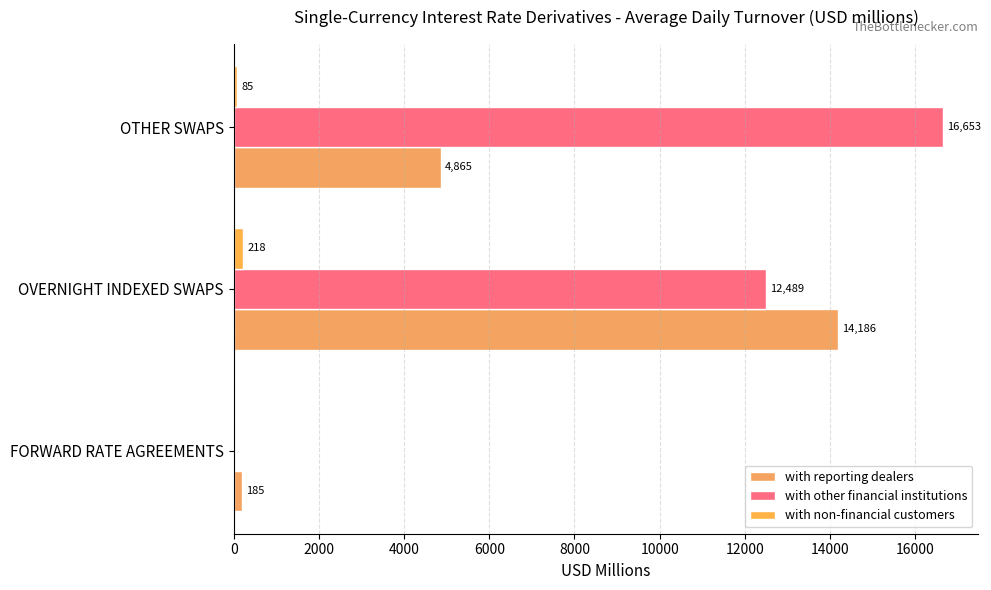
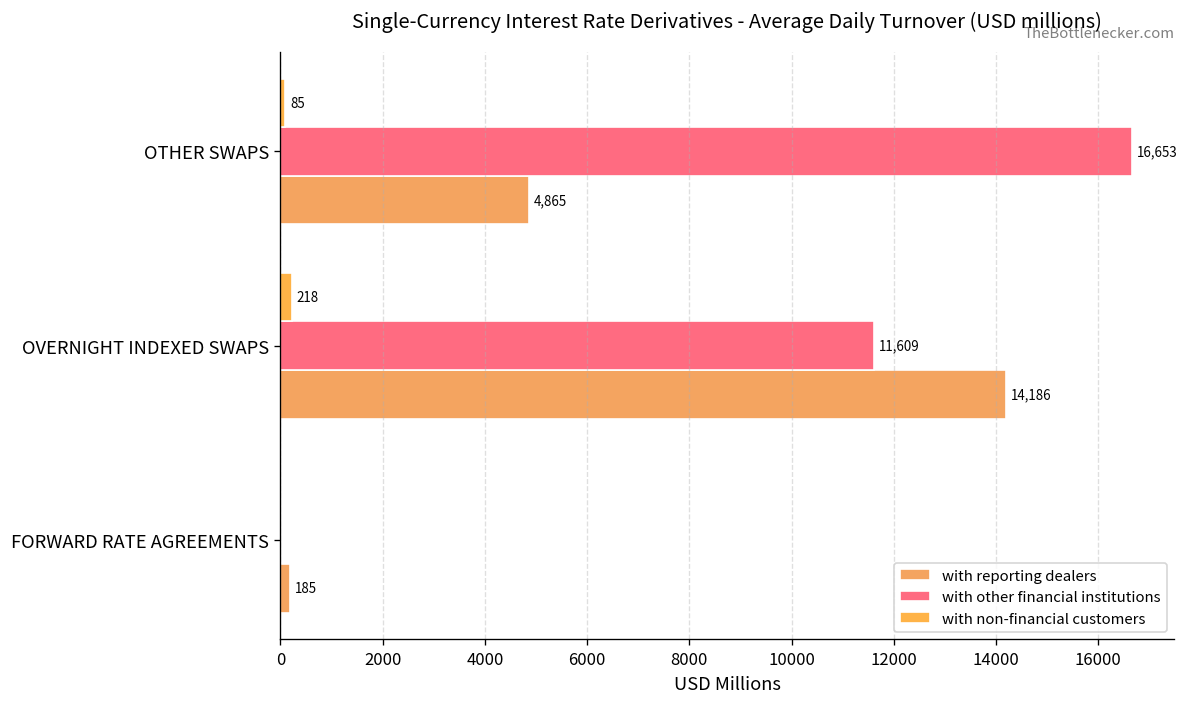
  {
    "with other financial institutions": {
      "OTHER SWAPS": "16,653",
-     "OVERNIGHT INDEXED SWAPS": "12,489"
+     "OVERNIGHT INDEXED SWAPS": "11,609"
    }
  }
